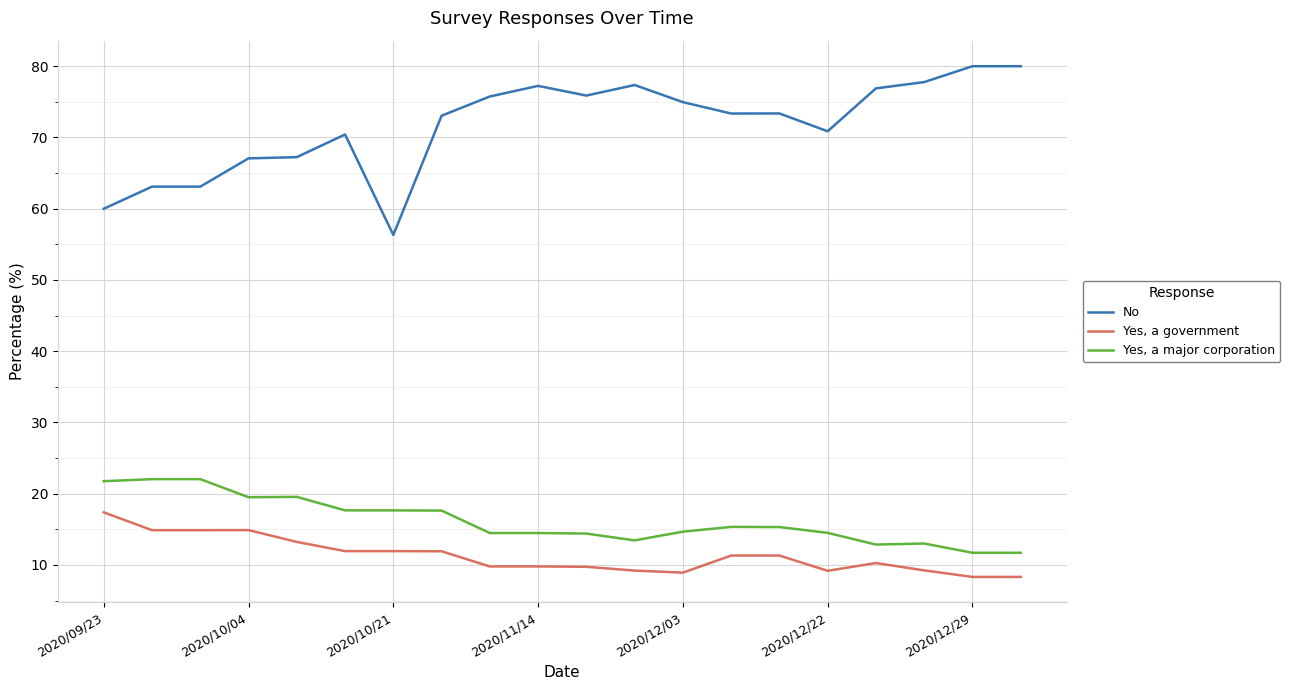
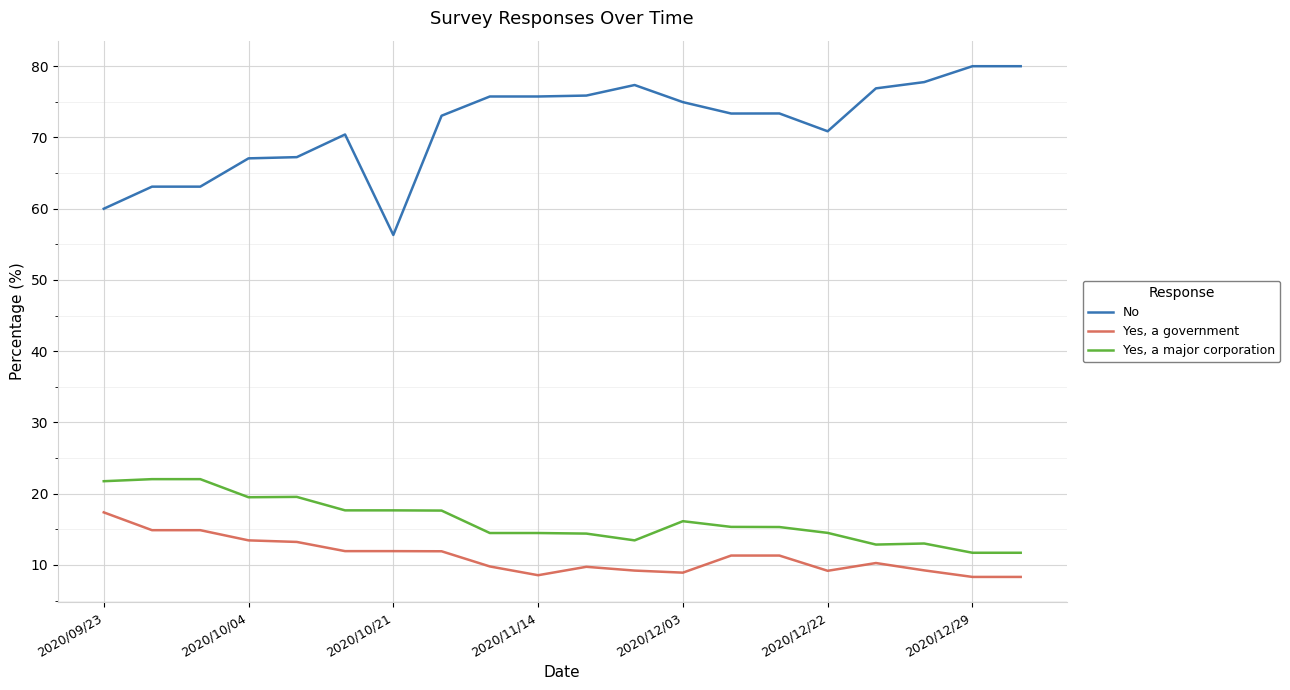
  {
    "No": {
      "2020/09/23": 60,
      "2020/10/04": 67,
      "2020/10/21": 56,
-     "2020/11/14": 77,
+     "2020/11/14": 76,
      "2020/12/03": 75,
      "2020/12/22": 71,
      "2020/12/29": 80
    },
    "Yes, a government": {
      "2020/09/23": 17,
-     "2020/10/04": 15,
+     "2020/10/04": 13,
      "2020/10/21": 12,
-     "2020/11/14": 10,
+     "2020/11/14": 9,
      "2020/12/03": 9,
      "2020/12/22": 9,
      "2020/12/29": 8
    },
    "Yes, a major corporation": {
      "2020/09/23": 22,
      "2020/10/04": 20,
      "2020/10/21": 18,
      "2020/11/14": 14,
-     "2020/12/03": 15,
+     "2020/12/03": 16,
      "2020/12/22": 15,
      "2020/12/29": 12
    }
  }
